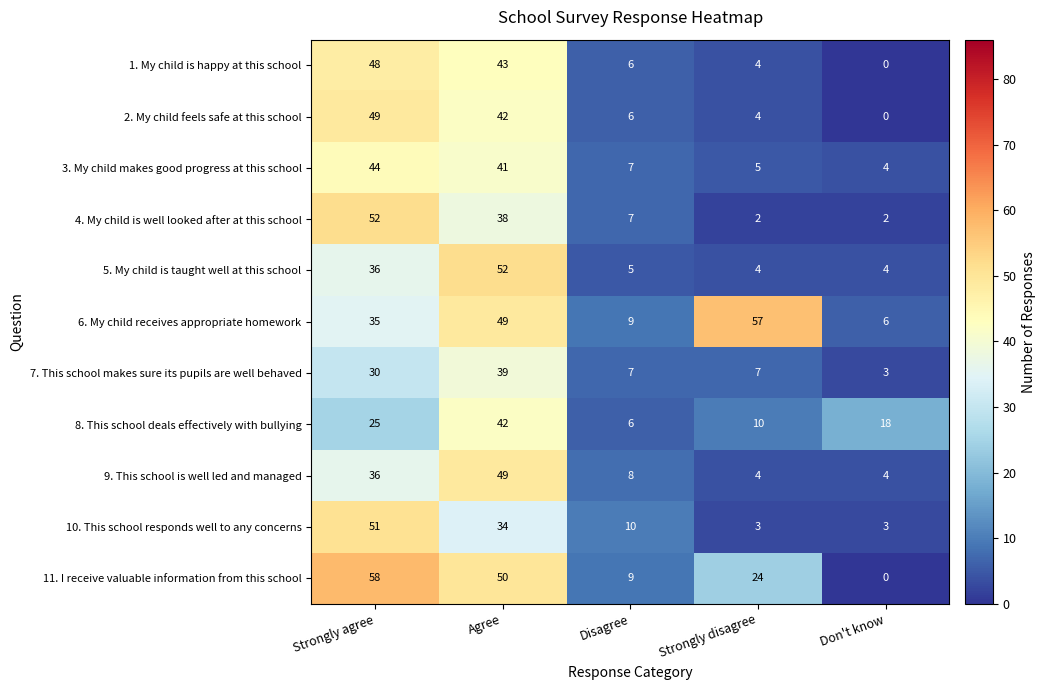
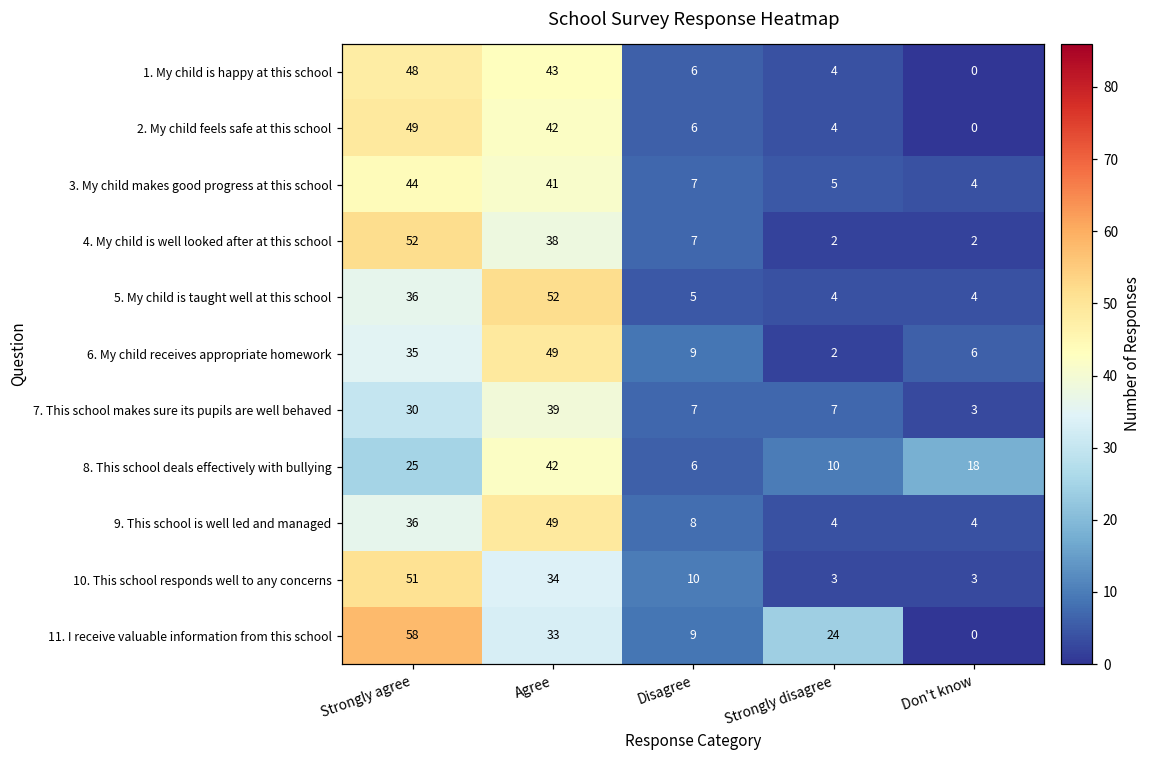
  {
    "1. My child is happy at this school": {
      "Strongly agree": 48,
      "Agree": 43,
      "Disagree": 6,
      "Strongly disagree": 4,
      "Don't know": 0
    },
    "2. My child feels safe at this school": {
      "Strongly agree": 49,
      "Agree": 42,
      "Disagree": 6,
      "Strongly disagree": 4,
      "Don't know": 0
    },
    "3. My child makes good progress at this school": {
      "Strongly agree": 44,
      "Agree": 41,
      "Disagree": 7,
      "Strongly disagree": 5,
      "Don't know": 4
    },
    "4. My child is well looked after at this school": {
      "Strongly agree": 52,
      "Agree": 38,
      "Disagree": 7,
      "Strongly disagree": 2,
      "Don't know": 2
    },
    "5. My child is taught well at this school": {
      "Strongly agree": 36,
      "Agree": 52,
      "Disagree": 5,
      "Strongly disagree": 4,
      "Don't know": 4
    },
    "6. My child receives appropriate homework": {
      "Strongly agree": 35,
      "Agree": 49,
      "Disagree": 9,
-     "Strongly disagree": 57,
+     "Strongly disagree": 2,
      "Don't know": 6
    },
    "7. This school makes sure its pupils are well behaved": {
      "Strongly agree": 30,
      "Agree": 39,
      "Disagree": 7,
      "Strongly disagree": 7,
      "Don't know": 3
    },
    "8. This school deals effectively with bullying": {
      "Strongly agree": 25,
      "Agree": 42,
      "Disagree": 6,
      "Strongly disagree": 10,
      "Don't know": 18
    },
    "9. This school is well led and managed": {
      "Strongly agree": 36,
      "Agree": 49,
      "Disagree": 8,
      "Strongly disagree": 4,
      "Don't know": 4
    },
    "10. This school responds well to any concerns": {
      "Strongly agree": 51,
      "Agree": 34,
      "Disagree": 10,
      "Strongly disagree": 3,
      "Don't know": 3
    },
    "11. I receive valuable information from this school": {
      "Strongly agree": 58,
-     "Agree": 50,
+     "Agree": 33,
      "Disagree": 9,
      "Strongly disagree": 24,
      "Don't know": 0
    }
  }
